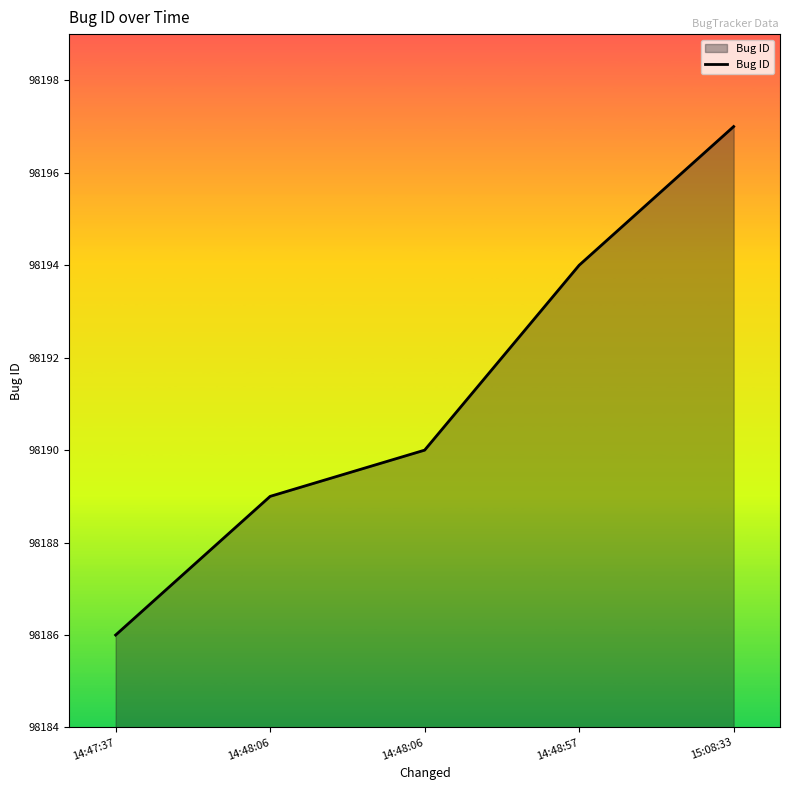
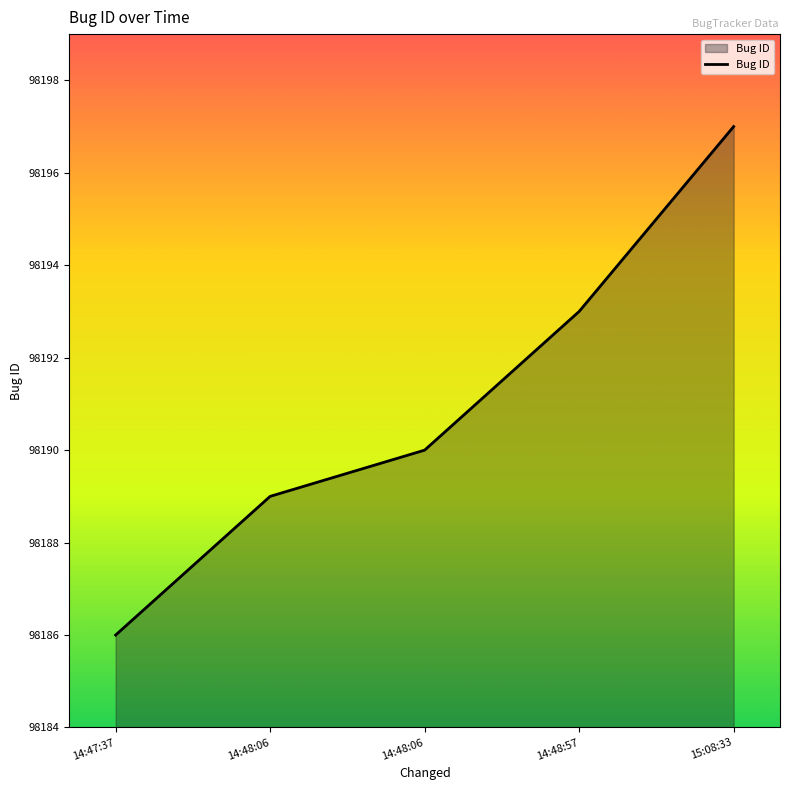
  {
    "14:47:37": 98186,
-   "14:48:57": 98194,
+   "14:48:57": 98193,
    "15:08:33": 98197
  }
